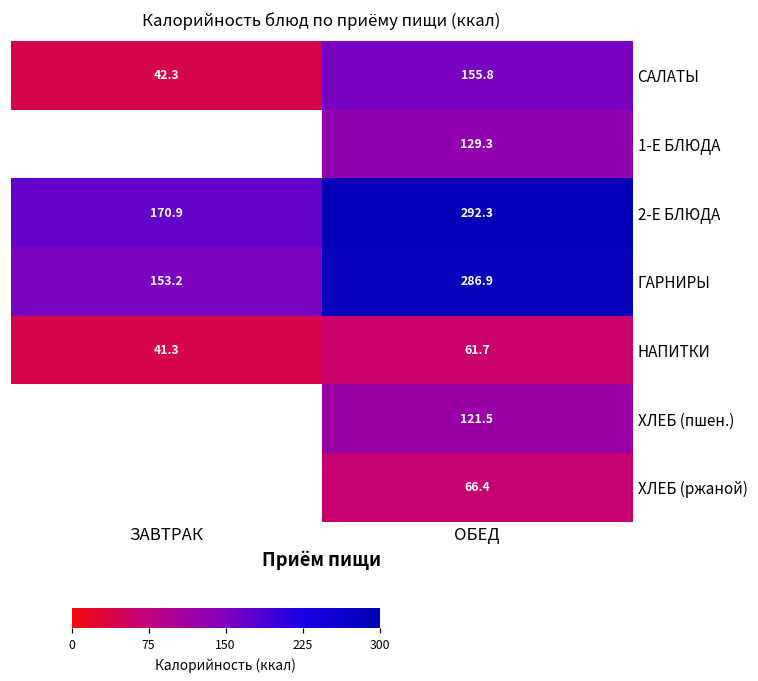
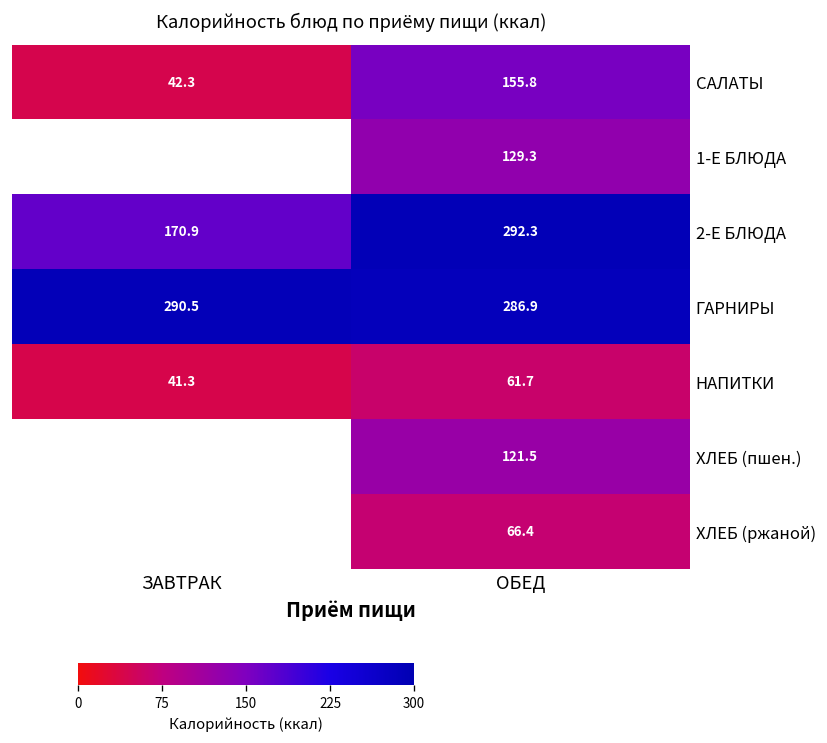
  {
    "САЛАТЫ": {
      "ЗАВТРАК": 42.3,
      "ОБЕД": 155.8
    },
    "1-Е БЛЮДА": {
      "ОБЕД": 129.3
    },
    "2-Е БЛЮДА": {
      "ЗАВТРАК": 170.9,
      "ОБЕД": 292.3
    },
    "ГАРНИРЫ": {
-     "ЗАВТРАК": 153.2,
+     "ЗАВТРАК": 290.5,
      "ОБЕД": 286.9
    },
    "НАПИТКИ": {
      "ЗАВТРАК": 41.3,
      "ОБЕД": 61.7
    },
    "ХЛЕБ (пшен.)": {
      "ОБЕД": 121.5
    },
    "ХЛЕБ (ржаной)": {
      "ОБЕД": 66.4
    }
  }
